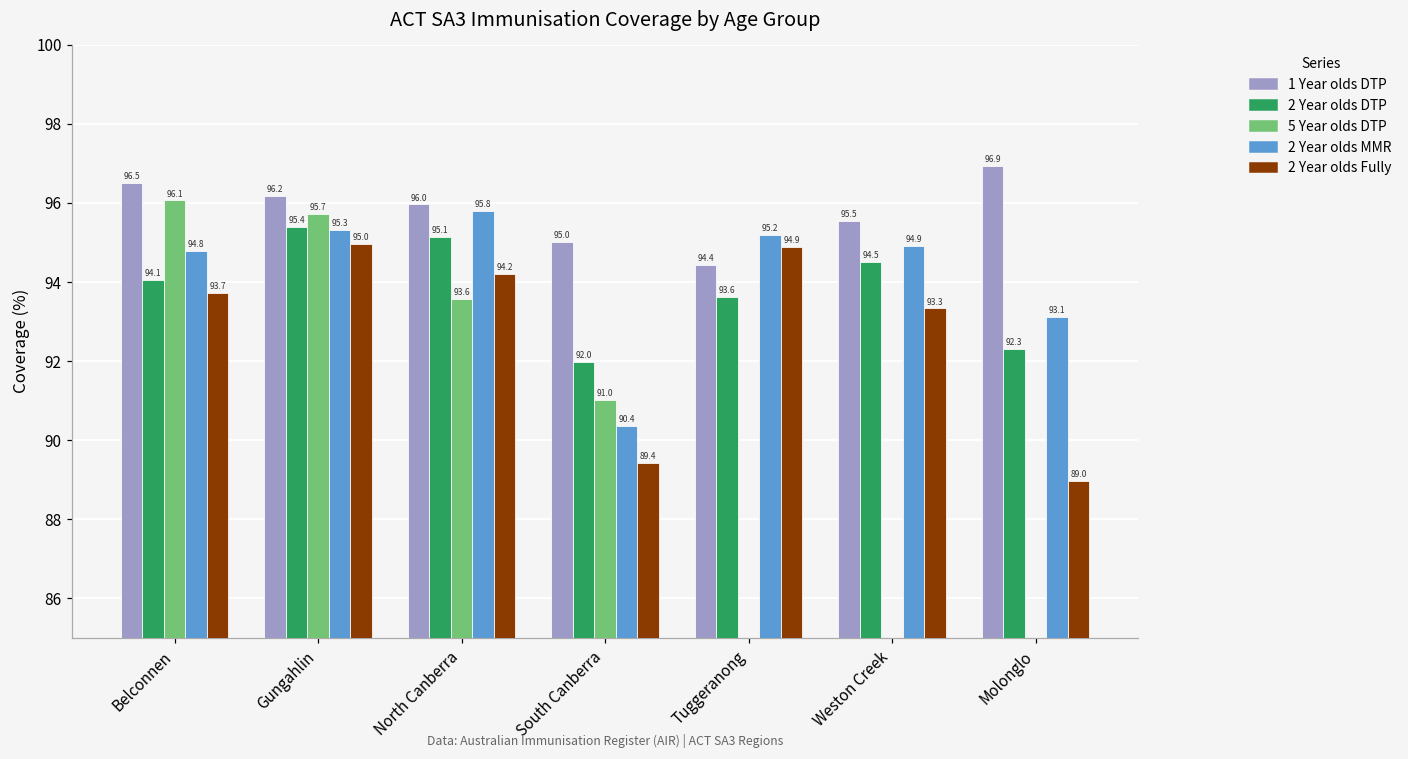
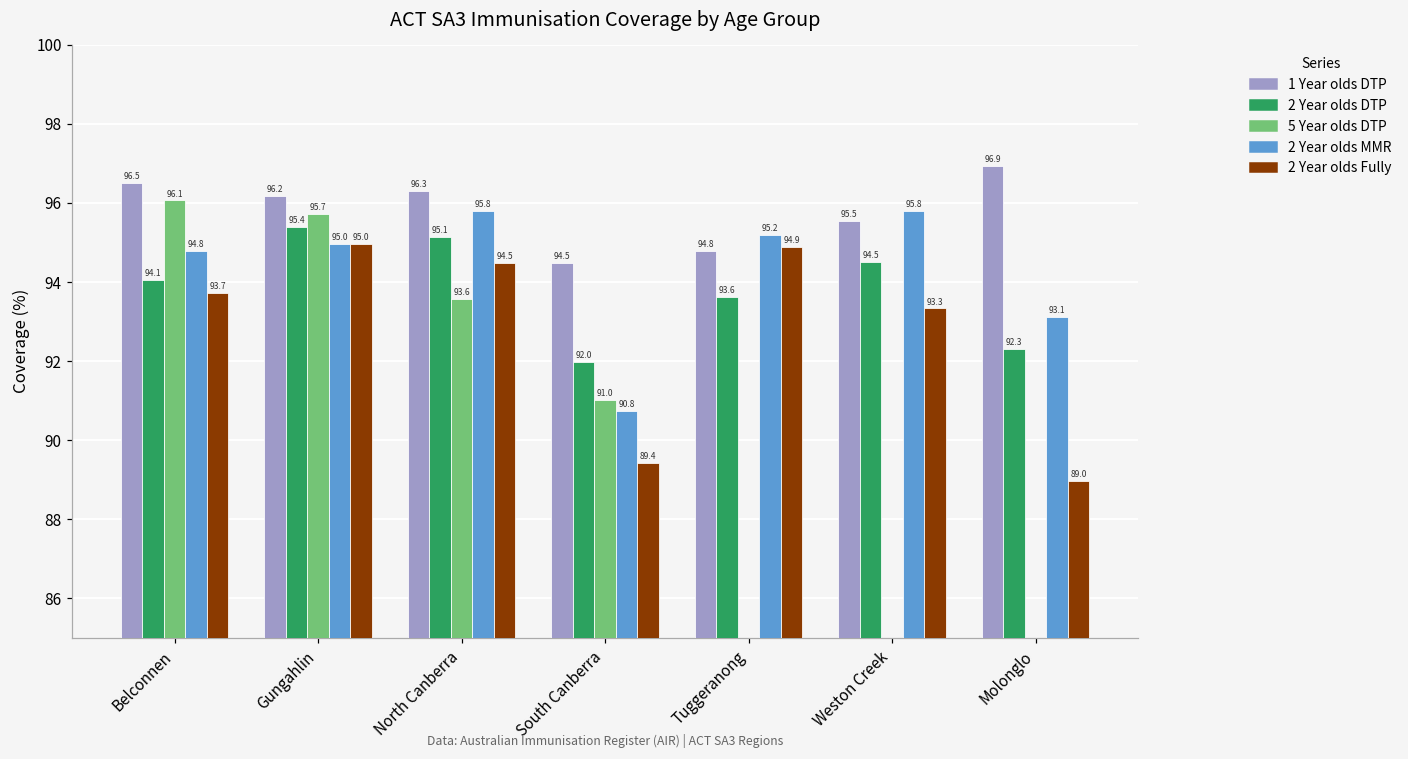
  {
    "1 Year olds DTP": {
      "Belconnen": 96.5,
      "Gungahlin": 96.2,
-     "North Canberra": 96.0,
-     "South Canberra": 95.0,
-     "Tuggeranong": 94.4,
+     "North Canberra": 96.3,
+     "South Canberra": 94.5,
+     "Tuggeranong": 94.8,
      "Weston Creek": 95.5,
      "Molonglo": 96.9
    },
    "2 Year olds DTP": {
      "Belconnen": 94.1,
      "Gungahlin": 95.4,
      "North Canberra": 95.1,
      "South Canberra": 92.0,
      "Tuggeranong": 93.6,
      "Weston Creek": 94.5,
      "Molonglo": 92.3
    },
    "5 Year olds DTP": {
      "Belconnen": 96.1,
      "Gungahlin": 95.7,
      "North Canberra": 93.6,
      "South Canberra": 91.0
    },
    "2 Year olds MMR": {
      "Belconnen": 94.8,
-     "Gungahlin": 95.3,
+     "Gungahlin": 95.0,
      "North Canberra": 95.8,
-     "South Canberra": 90.4,
+     "South Canberra": 90.8,
      "Tuggeranong": 95.2,
-     "Weston Creek": 94.9,
+     "Weston Creek": 95.8,
      "Molonglo": 93.1
    },
    "2 Year olds Fully": {
      "Belconnen": 93.7,
      "Gungahlin": 95.0,
-     "North Canberra": 94.2,
+     "North Canberra": 94.5,
      "South Canberra": 89.4,
      "Tuggeranong": 94.9,
      "Weston Creek": 93.3,
      "Molonglo": 89.0
    }
  }
